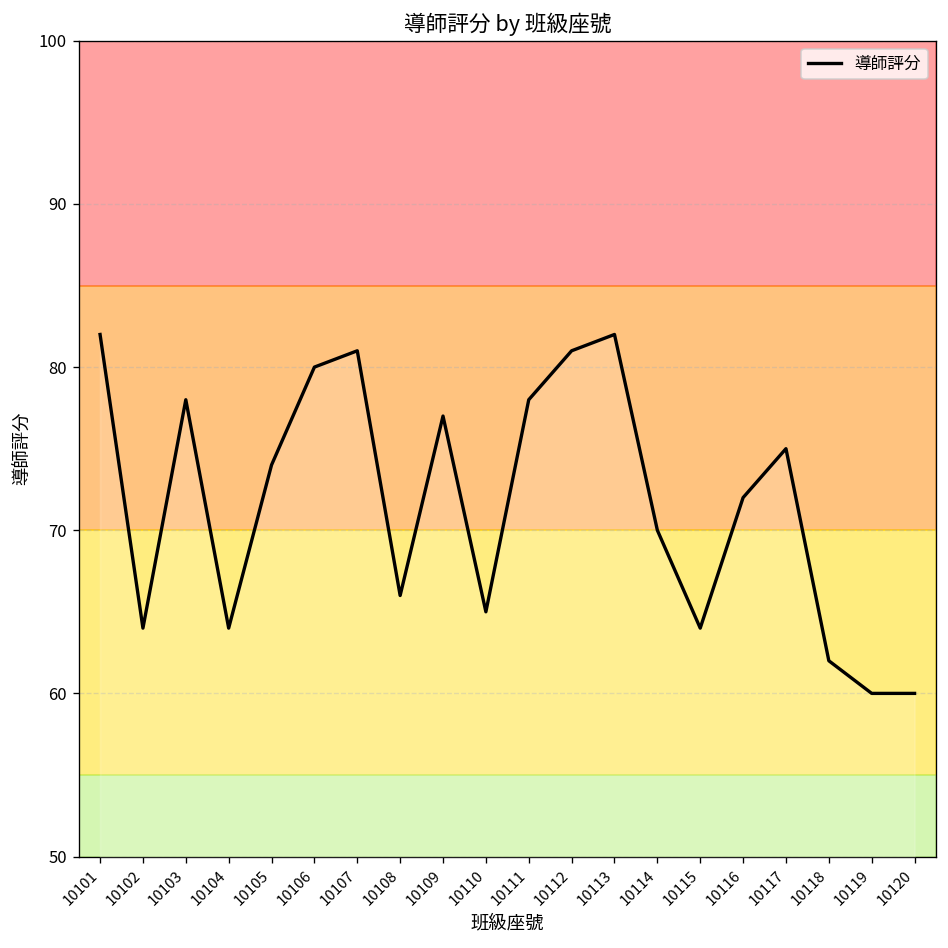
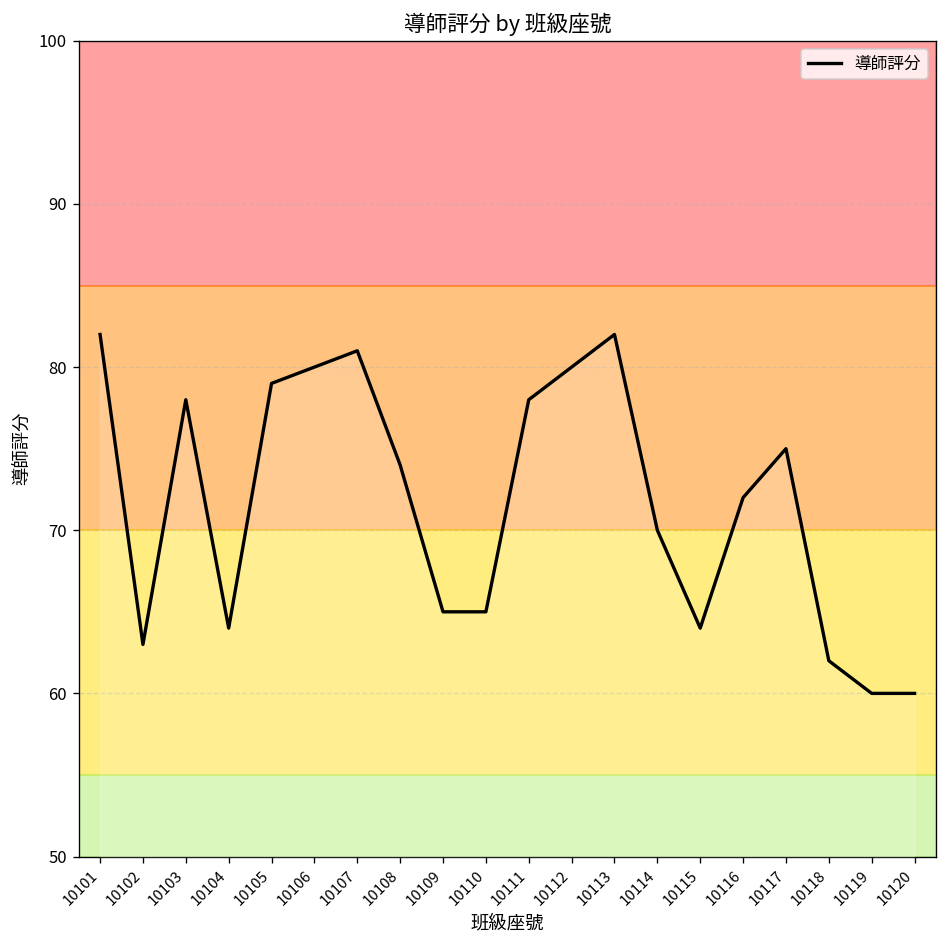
  {
    "10101": 82,
-   "10102": 64,
+   "10102": 63,
    "10103": 78,
    "10104": 64,
-   "10105": 74,
+   "10105": 79,
    "10106": 80,
    "10107": 81,
-   "10108": 66,
-   "10109": 77,
+   "10108": 74,
+   "10109": 65,
    "10110": 65,
    "10111": 78,
-   "10112": 81,
+   "10112": 80,
    "10113": 82,
    "10114": 70,
    "10115": 64,
    "10116": 72,
    "10117": 75,
    "10118": 62,
    "10119": 60,
    "10120": 60
  }
